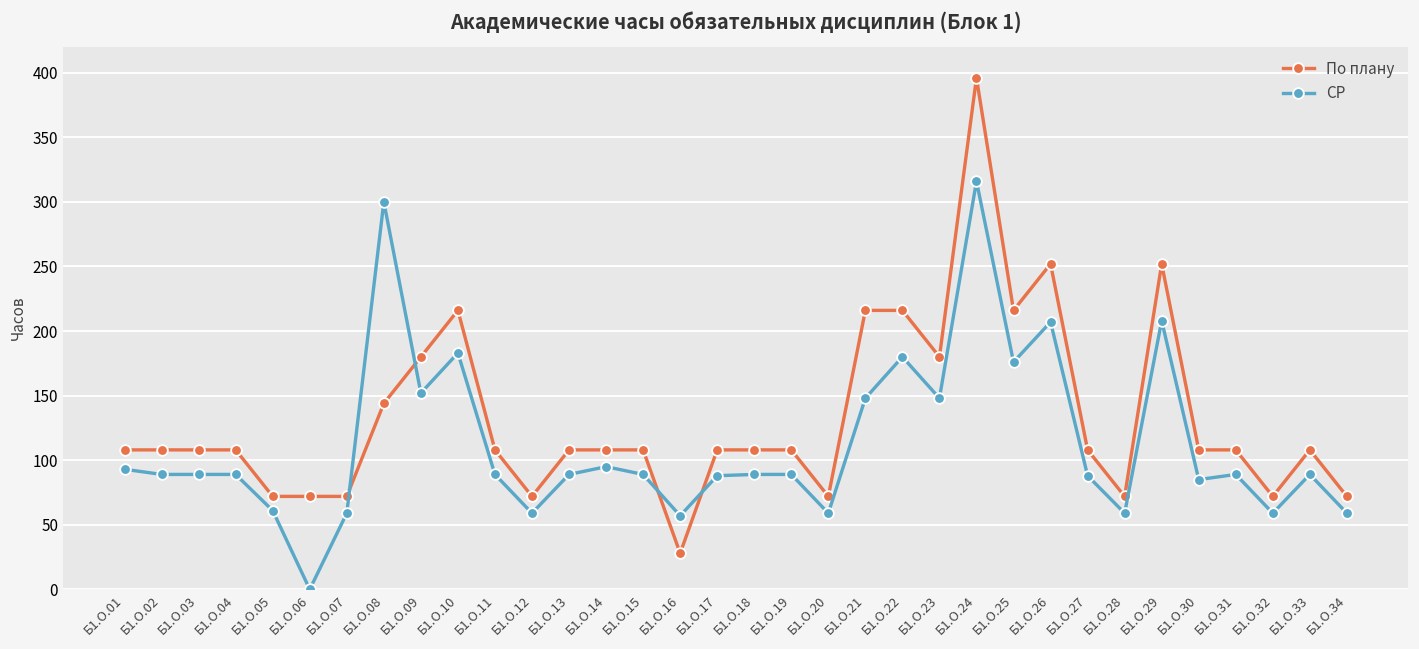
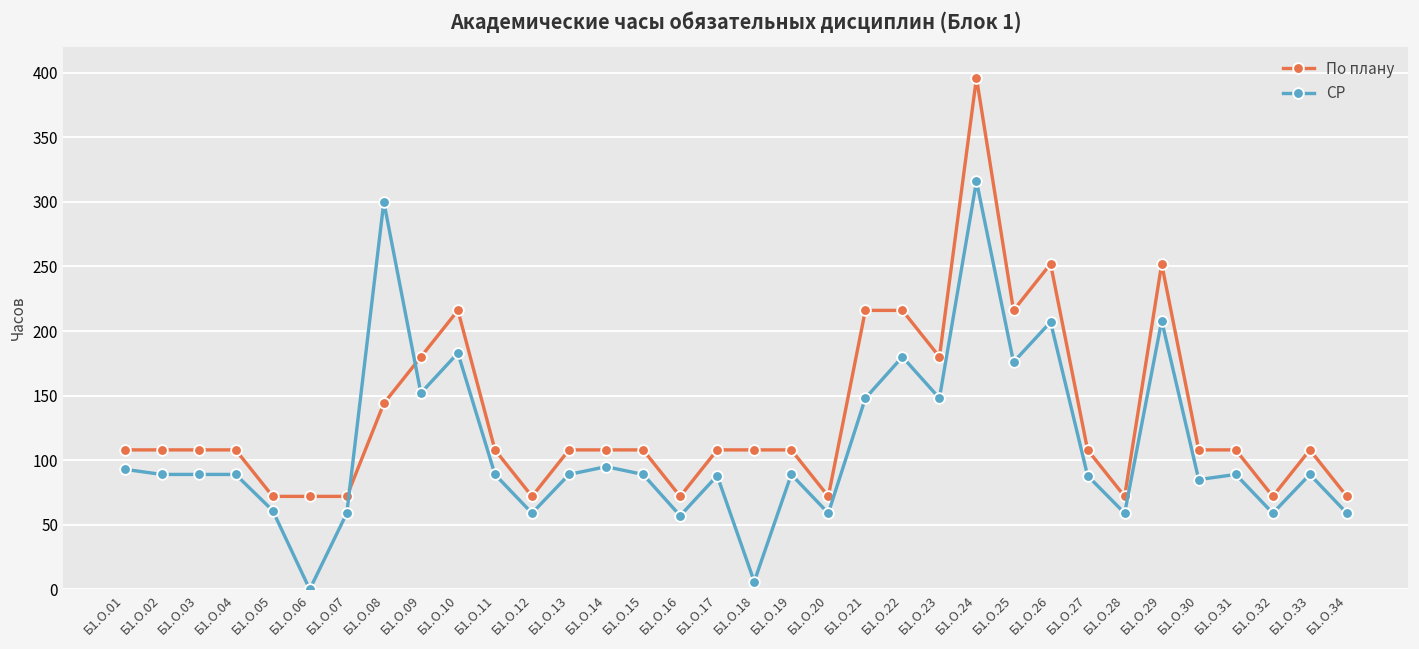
  {
    "По плану": {
      "Б1.О.01": 108,
      "Б1.О.02": 108,
      "Б1.О.03": 108,
      "Б1.О.04": 108,
      "Б1.О.05": 72,
      "Б1.О.06": 72,
      "Б1.О.07": 72,
      "Б1.О.08": 144,
      "Б1.О.09": 180,
      "Б1.О.10": 216,
      "Б1.О.11": 108,
      "Б1.О.12": 72,
      "Б1.О.13": 108,
      "Б1.О.14": 108,
      "Б1.О.15": 108,
-     "Б1.О.16": 28,
+     "Б1.О.16": 72,
      "Б1.О.17": 108,
      "Б1.О.18": 108,
      "Б1.О.19": 108,
      "Б1.О.20": 72,
      "Б1.О.21": 216,
      "Б1.О.22": 216,
      "Б1.О.23": 180,
      "Б1.О.24": 396,
      "Б1.О.25": 216,
      "Б1.О.26": 252,
      "Б1.О.27": 108,
      "Б1.О.28": 72,
      "Б1.О.29": 252,
      "Б1.О.30": 108,
      "Б1.О.31": 108,
      "Б1.О.32": 72,
      "Б1.О.33": 108,
      "Б1.О.34": 72
    },
    "СР": {
      "Б1.О.01": 93,
      "Б1.О.02": 89,
      "Б1.О.03": 89,
      "Б1.О.04": 89,
      "Б1.О.05": 61,
      "Б1.О.06": 0,
      "Б1.О.07": 59,
      "Б1.О.08": 300,
      "Б1.О.09": 152,
      "Б1.О.10": 183,
      "Б1.О.11": 89,
      "Б1.О.12": 59,
      "Б1.О.13": 89,
      "Б1.О.14": 95,
      "Б1.О.15": 89,
      "Б1.О.16": 57,
      "Б1.О.17": 88,
-     "Б1.О.18": 89,
+     "Б1.О.18": 6,
      "Б1.О.19": 89,
      "Б1.О.20": 59,
      "Б1.О.21": 148,
      "Б1.О.22": 180,
      "Б1.О.23": 148,
      "Б1.О.24": 316,
      "Б1.О.25": 176,
      "Б1.О.26": 207,
      "Б1.О.27": 88,
      "Б1.О.28": 59,
      "Б1.О.29": 208,
      "Б1.О.30": 85,
      "Б1.О.31": 89,
      "Б1.О.32": 59,
      "Б1.О.33": 89,
      "Б1.О.34": 59
    }
  }
